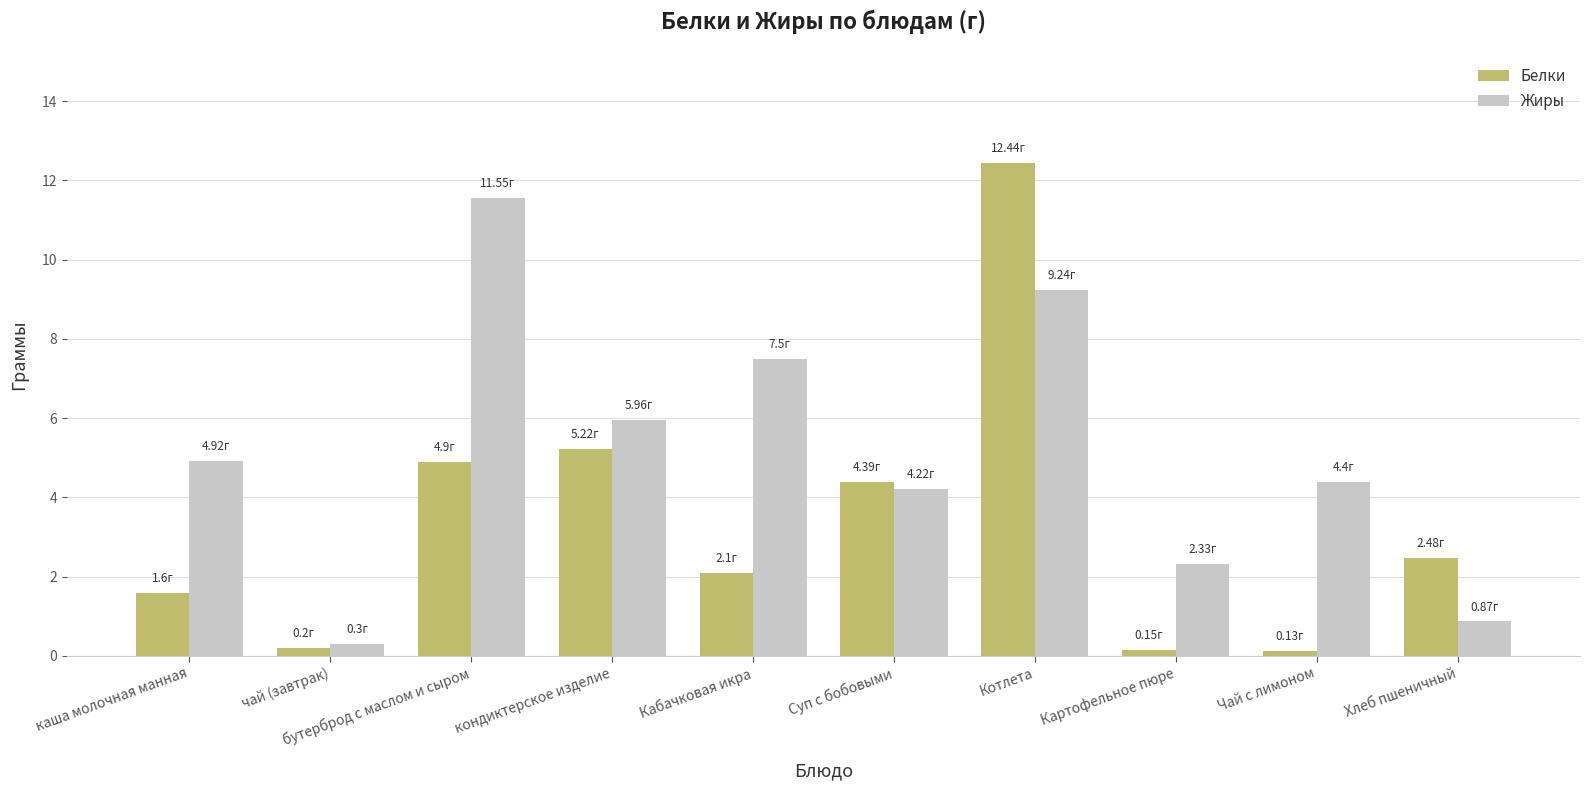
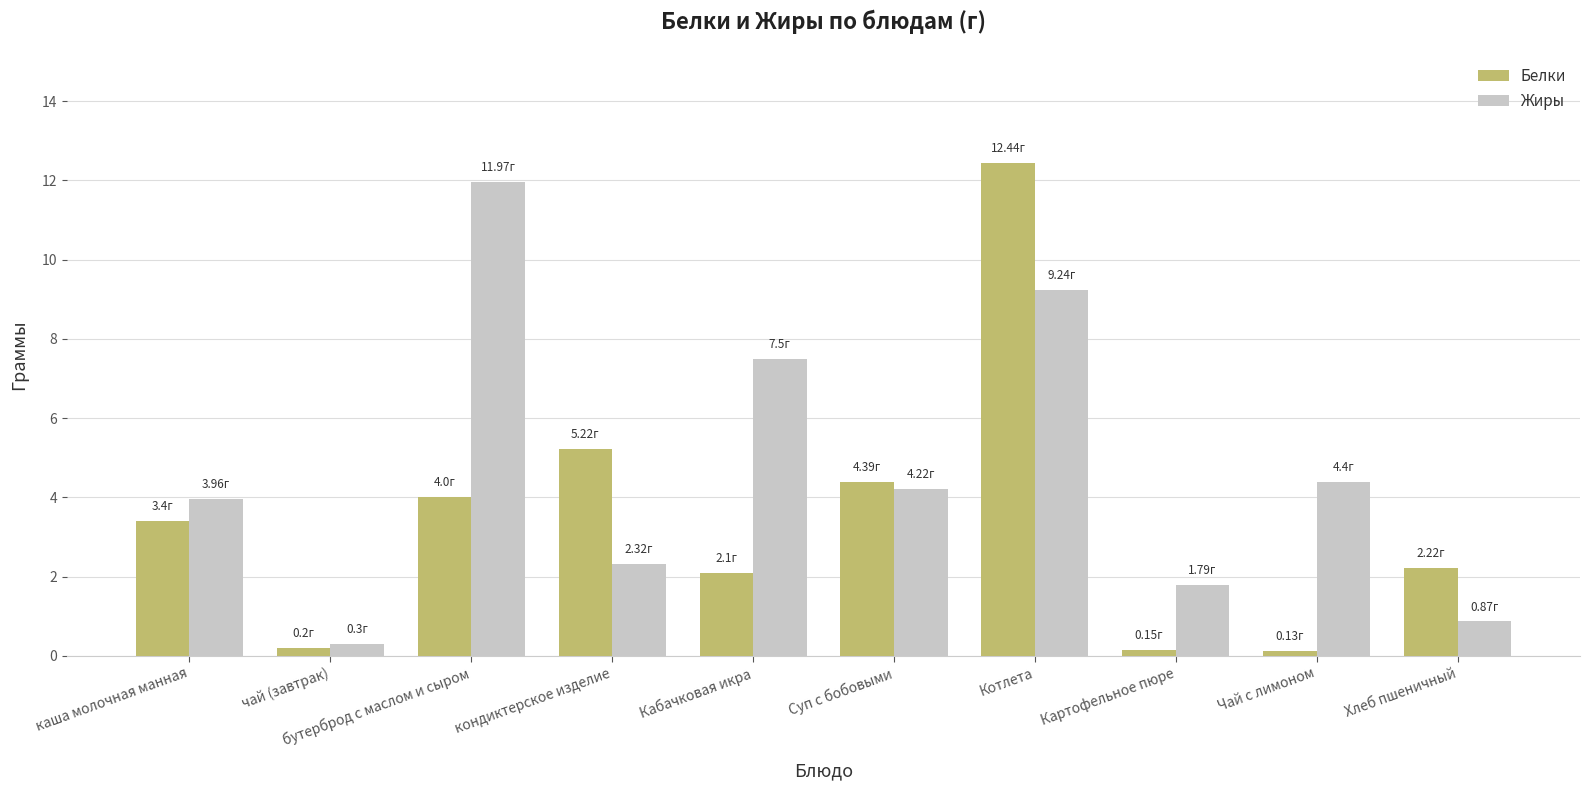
  {
    "Белки": {
-     "каша молочная манная": "1.6г",
+     "каша молочная манная": "3.4г",
      "чай (завтрак)": "0.2г",
-     "бутерброд с маслом и сыром": "4.9г",
+     "бутерброд с маслом и сыром": "4.0г",
      "кондиктерское изделие": "5.22г",
      "Кабачковая икра": "2.1г",
      "Суп с бобовыми": "4.39г",
      "Котлета": "12.44г",
      "Картофельное пюре": "0.15г",
      "Чай с лимоном": "0.13г",
-     "Хлеб пшеничный": "2.48г"
+     "Хлеб пшеничный": "2.22г"
    },
    "Жиры": {
-     "каша молочная манная": "4.92г",
+     "каша молочная манная": "3.96г",
      "чай (завтрак)": "0.3г",
-     "бутерброд с маслом и сыром": "11.55г",
-     "кондиктерское изделие": "5.96г",
+     "бутерброд с маслом и сыром": "11.97г",
+     "кондиктерское изделие": "2.32г",
      "Кабачковая икра": "7.5г",
      "Суп с бобовыми": "4.22г",
      "Котлета": "9.24г",
-     "Картофельное пюре": "2.33г",
+     "Картофельное пюре": "1.79г",
      "Чай с лимоном": "4.4г",
      "Хлеб пшеничный": "0.87г"
    }
  }
